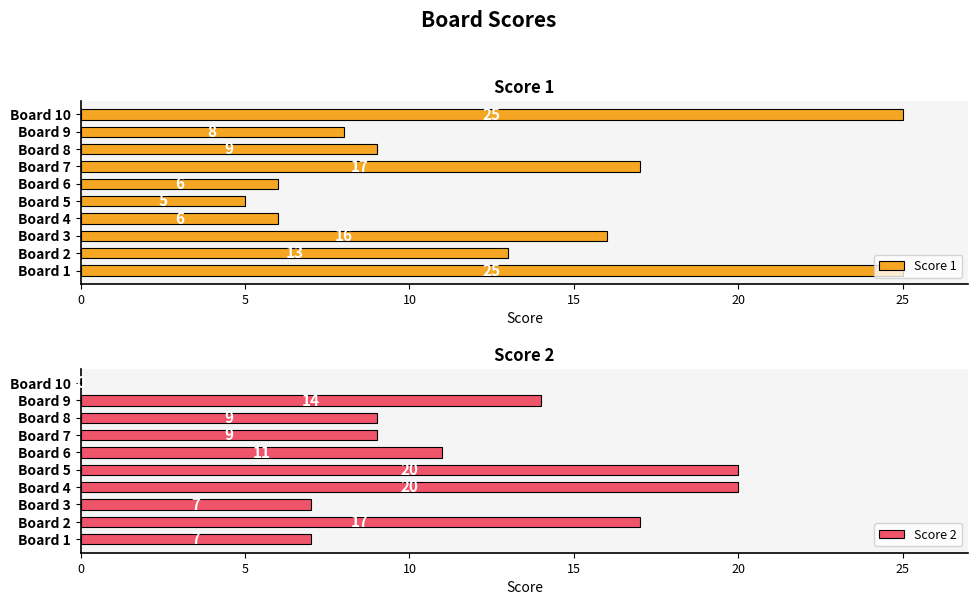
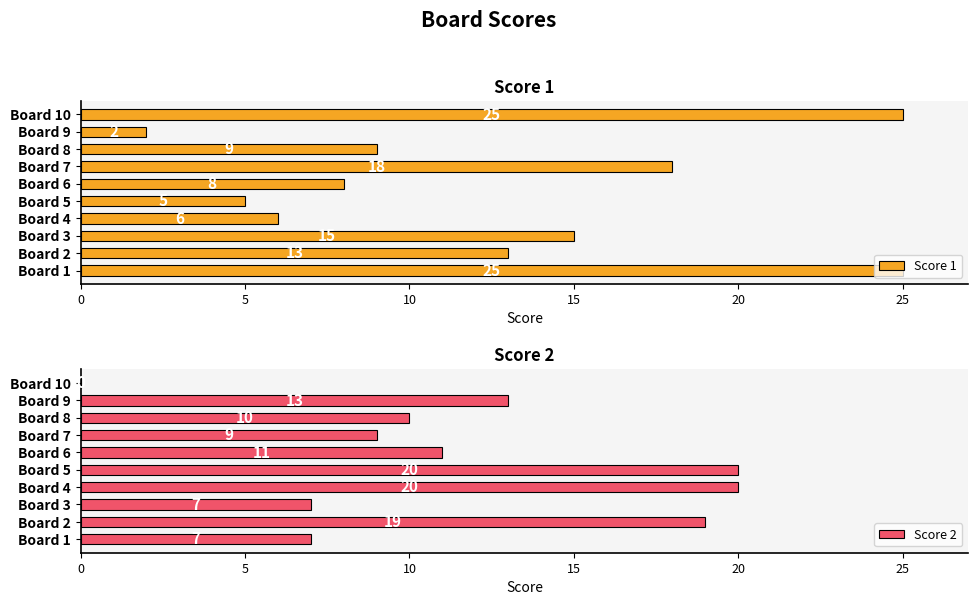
  {
    "Score 1": {
      "Board 10": 25,
-     "Board 9": 8,
-     "Board 7": 17,
-     "Board 6": 6,
+     "Board 9": 2,
+     "Board 7": 18,
+     "Board 6": 8,
      "Board 5": 5,
      "Board 4": 6,
-     "Board 3": 16,
+     "Board 3": 15,
      "Board 2": 13
    },
    "Score 2": {
-     "Board 9": 14,
-     "Board 8": 9,
+     "Board 9": 13,
+     "Board 8": 10,
      "Board 6": 11,
      "Board 4": 20,
      "Board 3": 7,
-     "Board 2": 17,
+     "Board 2": 19,
      "Board 1": 7
    }
  }
